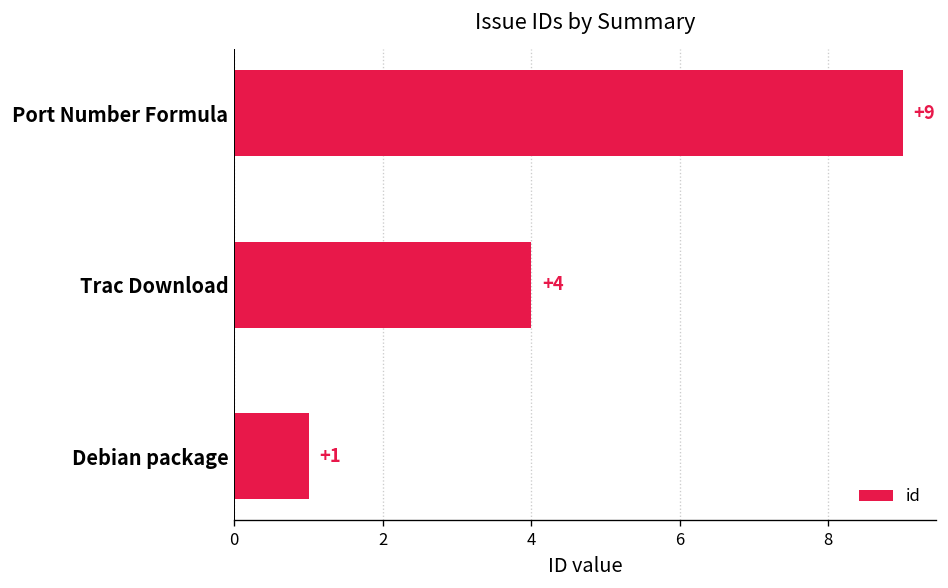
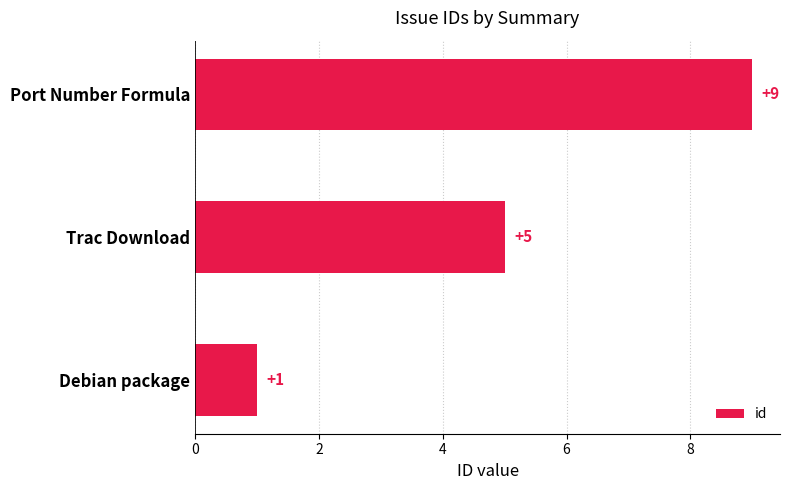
  {
    "Port Number Formula": "+9",
-   "Trac Download": "+4",
+   "Trac Download": "+5",
    "Debian package": "+1"
  }
